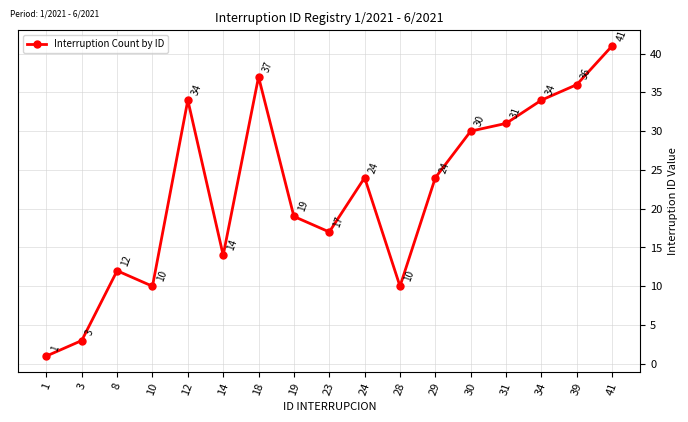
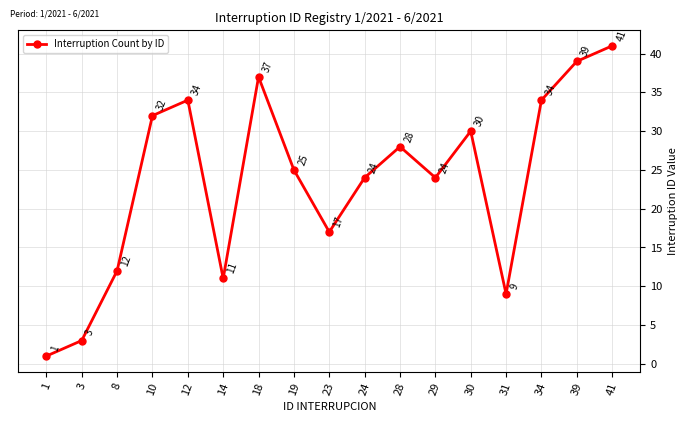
  {
    "1": 1,
    "3": 3,
    "8": 12,
-   "10": 10,
+   "10": 32,
    "12": 34,
-   "14": 14,
+   "14": 11,
    "18": 37,
-   "19": 19,
+   "19": 25,
    "23": 17,
    "24": 24,
-   "28": 10,
+   "28": 28,
    "29": 24,
    "30": 30,
-   "31": 31,
+   "31": 9,
    "34": 34,
-   "39": 36,
+   "39": 39,
    "41": 41
  }
